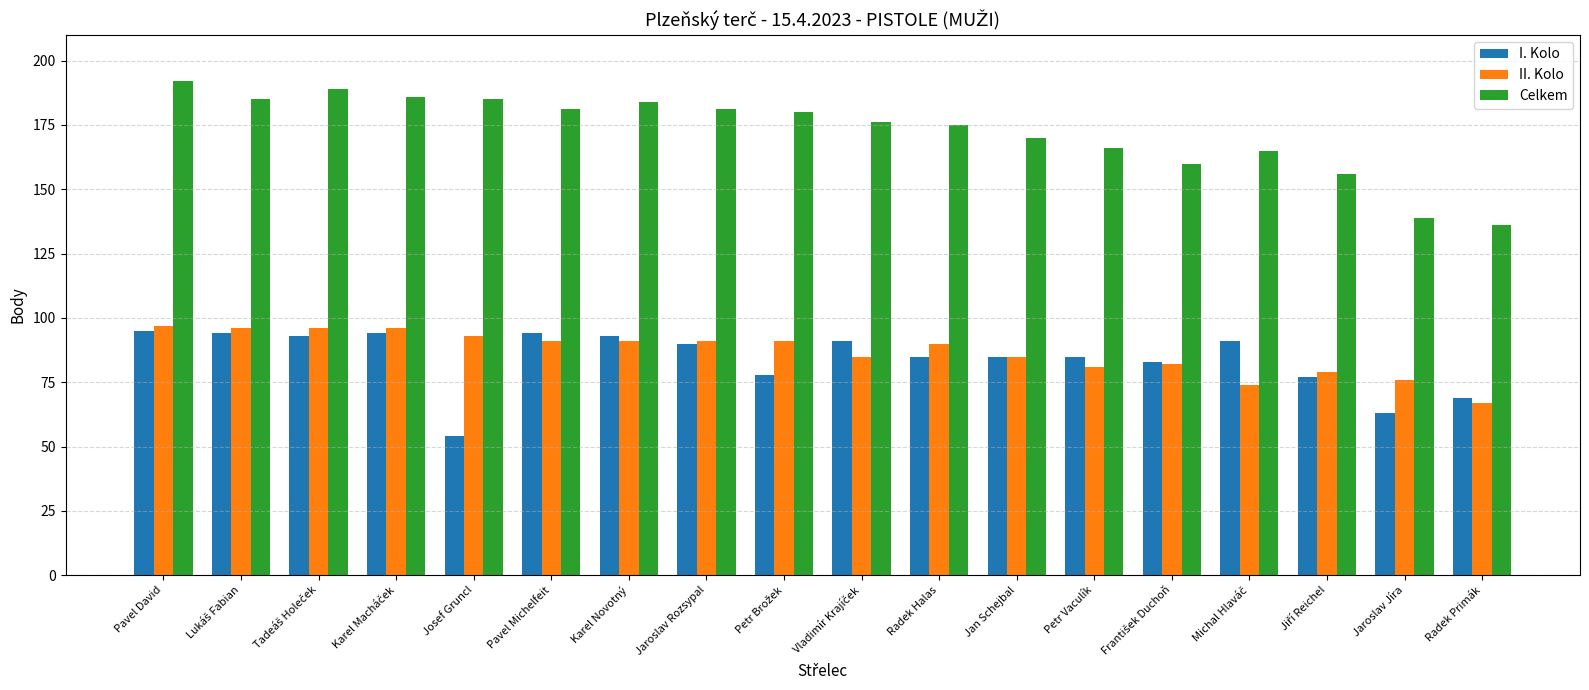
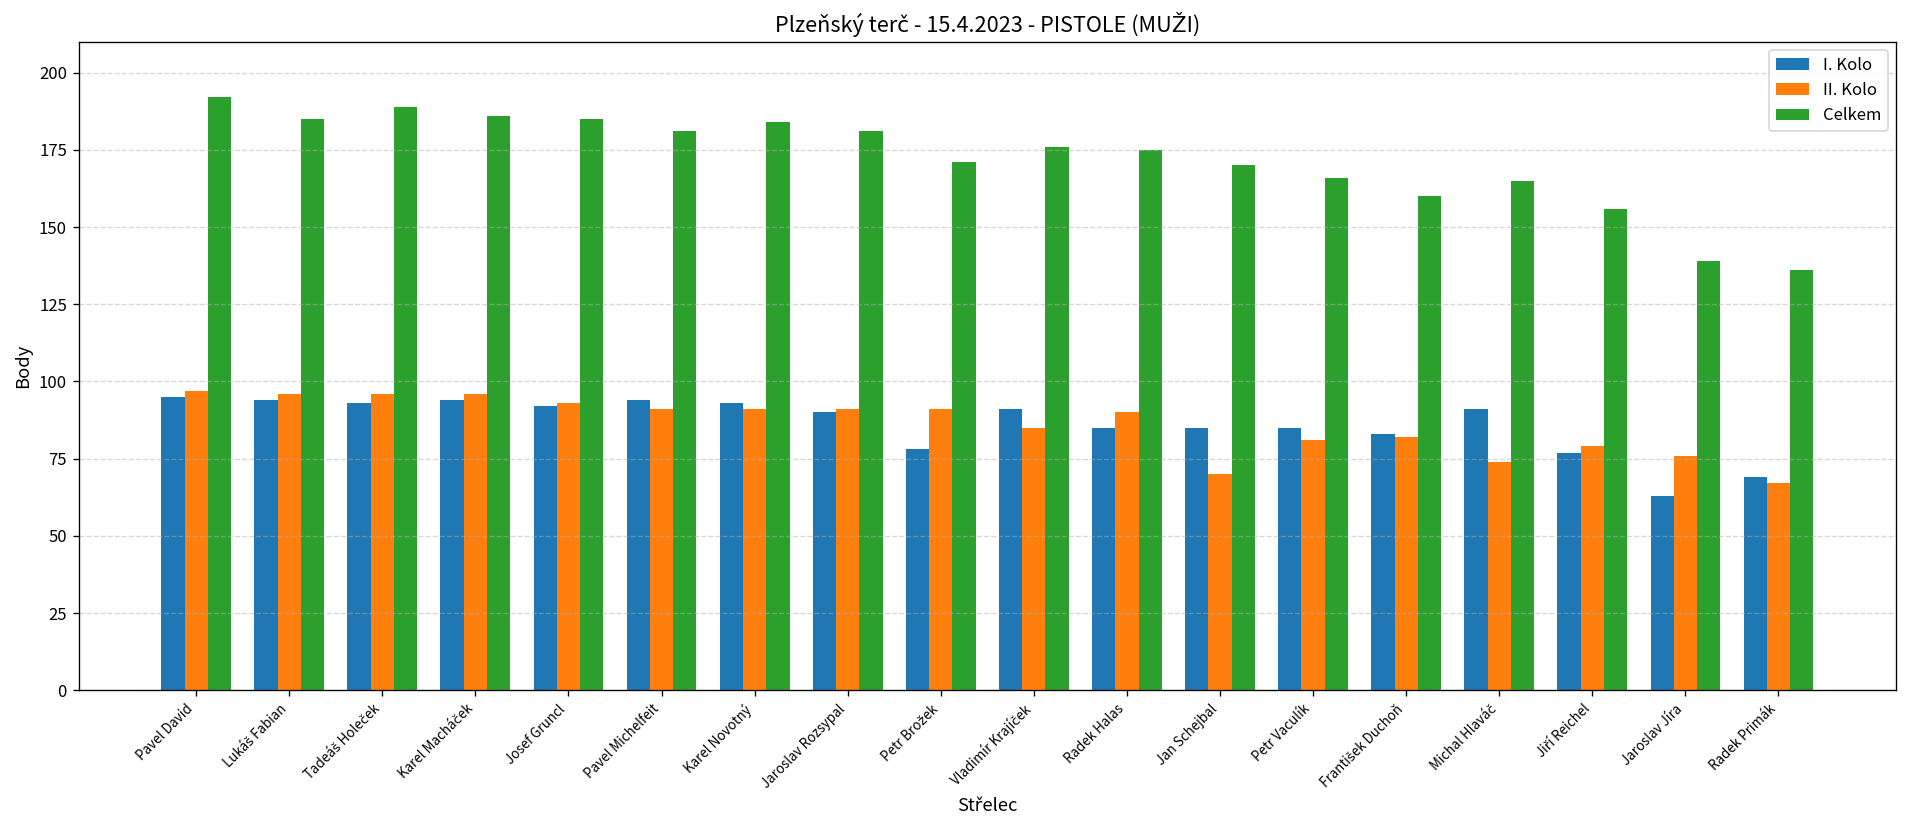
  {
    "I. Kolo": {
      "Pavel David": 95,
      "Lukáš Fabian": 94,
      "Tadeáš Holeček": 93,
      "Karel Macháček": 94,
-     "Josef Gruncl": 54,
+     "Josef Gruncl": 92,
      "Pavel Michelfeit": 94,
      "Karel Novotný": 93,
      "Jaroslav Rozsypal": 90,
      "Petr Brožek": 78,
      "Vladimír Krajíček": 91,
      "Radek Halas": 85,
      "Jan Schejbal": 85,
      "Petr Vaculík": 85,
      "František Duchoň": 83,
      "Michal Hlaváč": 91,
      "Jiří Reichel": 77,
      "Jaroslav Jíra": 63,
      "Radek Primák": 69
    },
    "II. Kolo": {
      "Pavel David": 97,
      "Lukáš Fabian": 96,
      "Tadeáš Holeček": 96,
      "Karel Macháček": 96,
      "Josef Gruncl": 93,
      "Pavel Michelfeit": 91,
      "Karel Novotný": 91,
      "Jaroslav Rozsypal": 91,
      "Petr Brožek": 91,
      "Vladimír Krajíček": 85,
      "Radek Halas": 90,
-     "Jan Schejbal": 85,
+     "Jan Schejbal": 70,
      "Petr Vaculík": 81,
      "František Duchoň": 82,
      "Michal Hlaváč": 74,
      "Jiří Reichel": 79,
      "Jaroslav Jíra": 76,
      "Radek Primák": 67
    },
    "Celkem": {
      "Pavel David": 192,
      "Lukáš Fabian": 185,
      "Tadeáš Holeček": 189,
      "Karel Macháček": 186,
      "Josef Gruncl": 185,
      "Pavel Michelfeit": 181,
      "Karel Novotný": 184,
      "Jaroslav Rozsypal": 181,
-     "Petr Brožek": 180,
+     "Petr Brožek": 171,
      "Vladimír Krajíček": 176,
      "Radek Halas": 175,
      "Jan Schejbal": 170,
      "Petr Vaculík": 166,
      "František Duchoň": 160,
      "Michal Hlaváč": 165,
      "Jiří Reichel": 156,
      "Jaroslav Jíra": 139,
      "Radek Primák": 136
    }
  }
